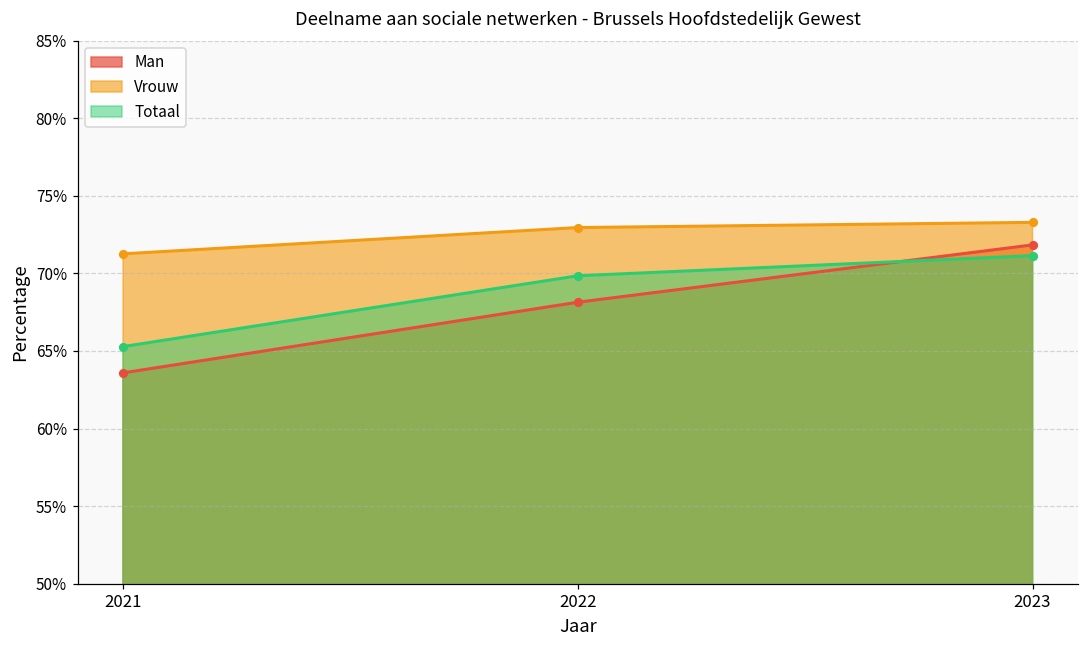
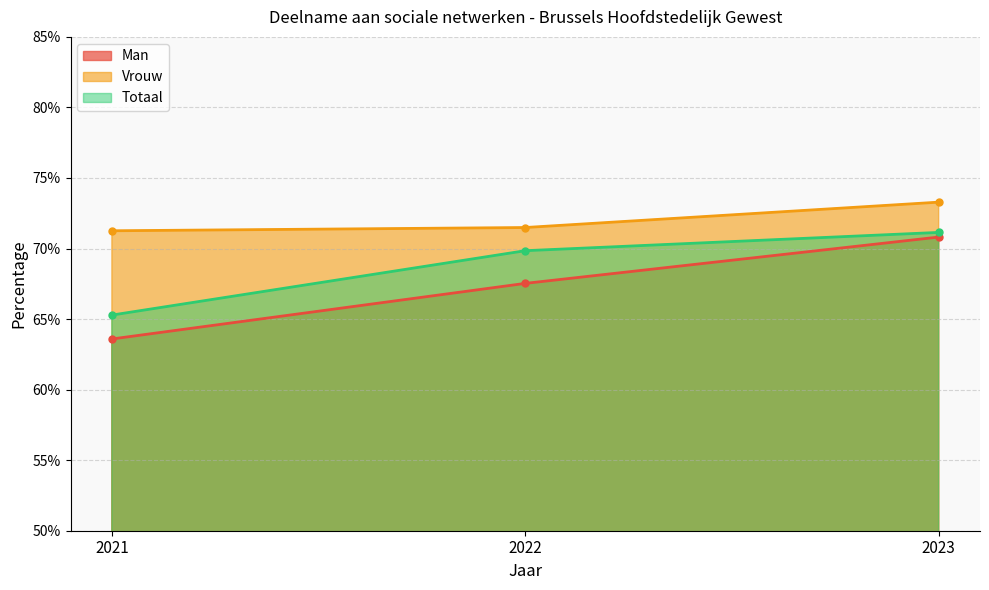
  {
    "Man": {
      "2021": "63.6%",
-     "2022": "68.1%",
-     "2023": "71.8%"
+     "2022": "67.5%",
+     "2023": "70.8%"
    },
    "Vrouw": {
      "2021": "71.3%",
-     "2022": "73.0%",
+     "2022": "71.5%",
      "2023": "73.3%"
    },
    "Totaal": {
      "2021": "65.3%",
      "2022": "69.8%",
      "2023": "71.1%"
    }
  }
